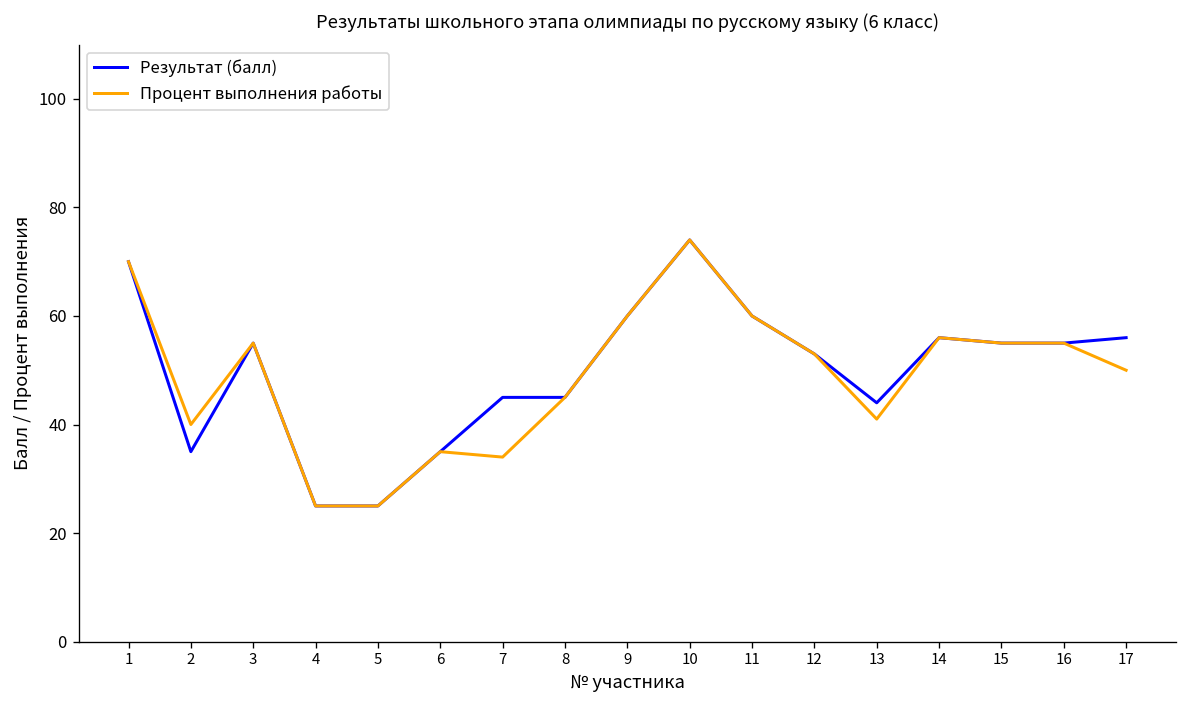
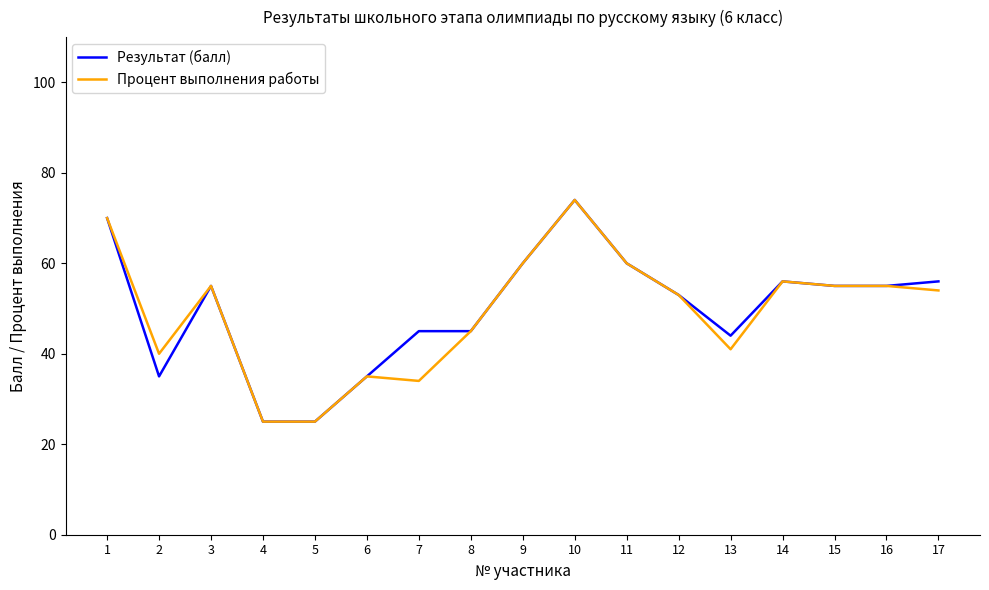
  {
    "Результат (балл)": {
      "2": 35,
      "7": 45,
      "13": 44,
      "17": 56
    },
    "Процент выполнения работы": {
      "2": 40,
      "7": 34,
      "13": 41,
-     "17": 50
+     "17": 54
    }
  }
